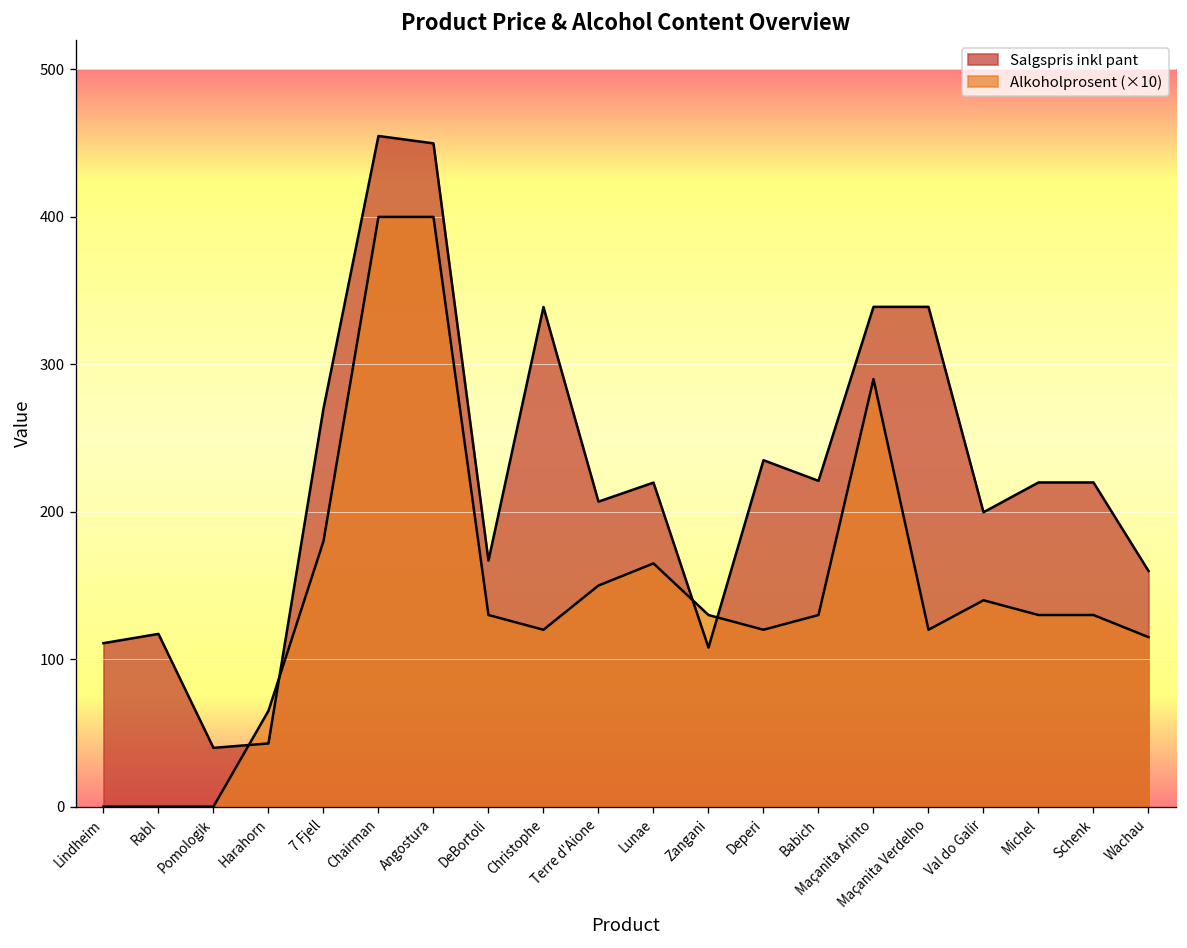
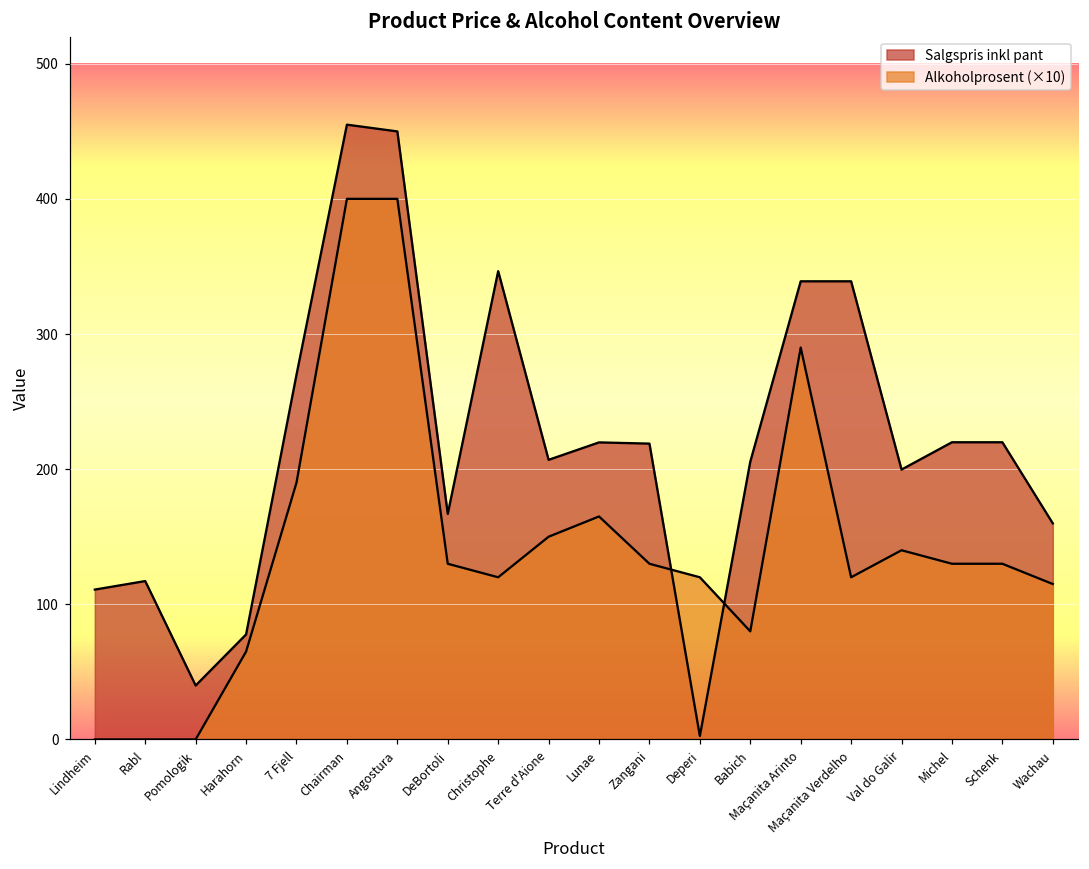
  {
    "Salgspris inkl pant": {
      "Lindheim": 111,
      "Rabl": 117,
      "Pomologik": 40,
-     "Harahorn": 43,
+     "Harahorn": 78,
      "7 Fjell": 270,
      "Chairman": 455,
      "Angostura": 450,
      "DeBortoli": 167,
-     "Christophe": 339,
+     "Christophe": 347,
      "Terre d'Aione": 207,
      "Lunae": 220,
-     "Zangani": 108,
-     "Deperi": 235,
-     "Babich": 221,
+     "Zangani": 219,
+     "Deperi": 3,
+     "Babich": 206,
      "Maçanita Arinto": 339,
      "Maçanita Verdelho": 339,
      "Val do Galir": 200,
      "Michel": 220,
      "Schenk": 220,
      "Wachau": 160
    },
    "Alkoholprosent (×10)": {
      "Lindheim": 0,
      "Rabl": 0,
      "Pomologik": 0,
      "Harahorn": 65,
-     "7 Fjell": 180,
+     "7 Fjell": 190,
      "Chairman": 400,
      "Angostura": 400,
      "DeBortoli": 130,
      "Christophe": 120,
      "Terre d'Aione": 150,
      "Lunae": 165,
      "Zangani": 130,
      "Deperi": 120,
-     "Babich": 130,
+     "Babich": 80,
      "Maçanita Arinto": 290,
      "Maçanita Verdelho": 120,
      "Val do Galir": 140,
      "Michel": 130,
      "Schenk": 130,
      "Wachau": 115
    }
  }
